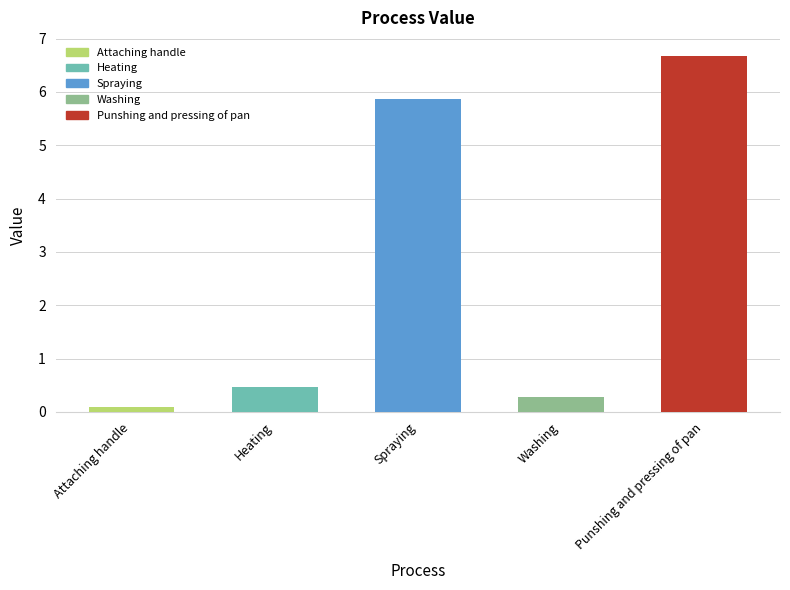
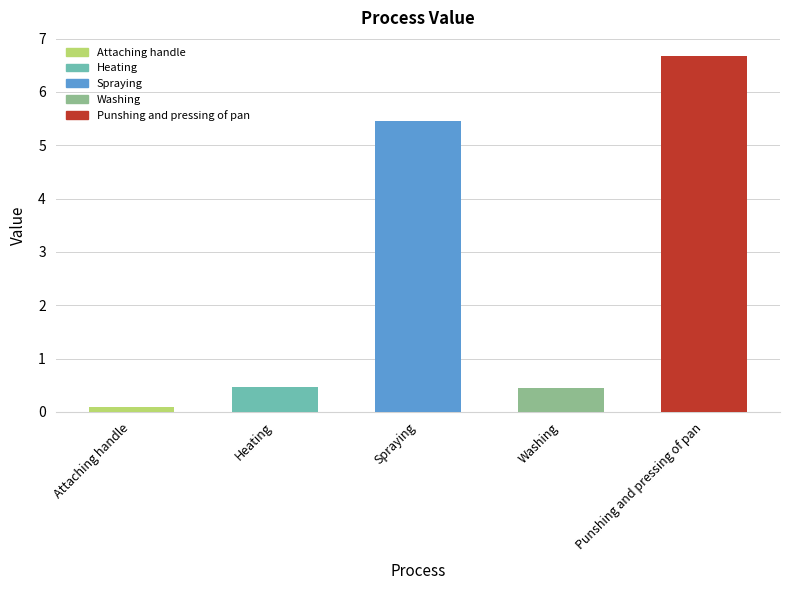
  {
    "Attaching handle": 0.1,
    "Heating": 0.5,
-   "Spraying": 5.9,
-   "Washing": 0.3,
+   "Spraying": 5.4,
+   "Washing": 0.4,
    "Punshing and pressing of pan": 6.7
  }
